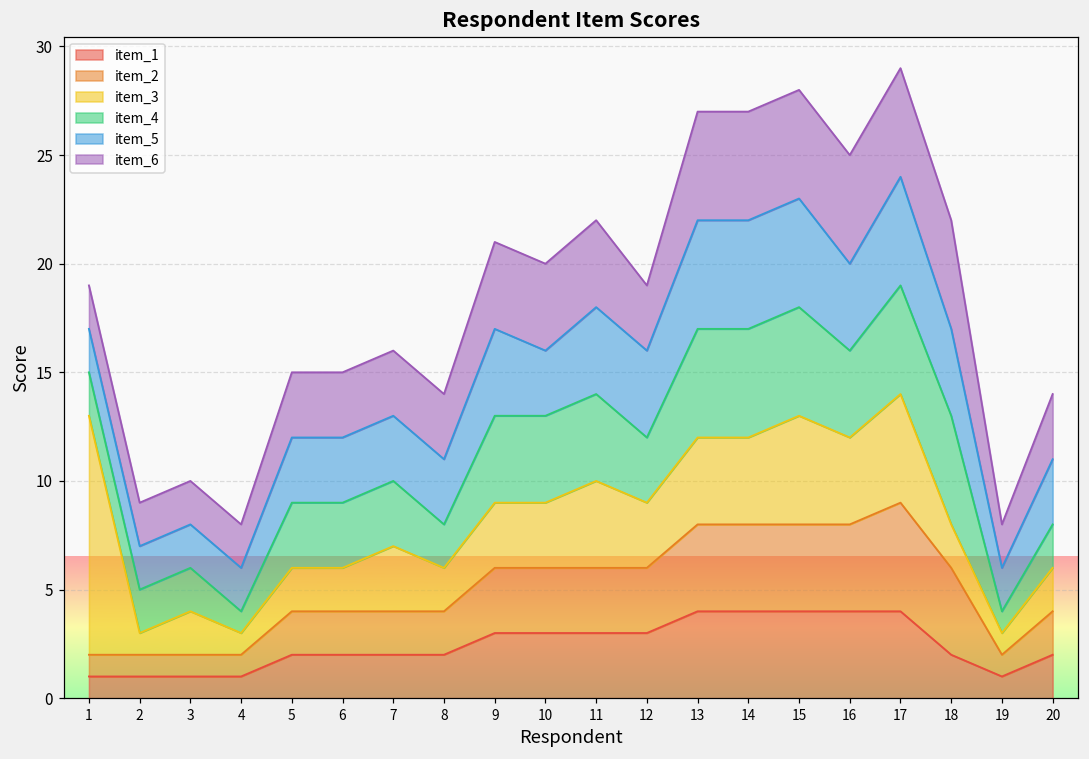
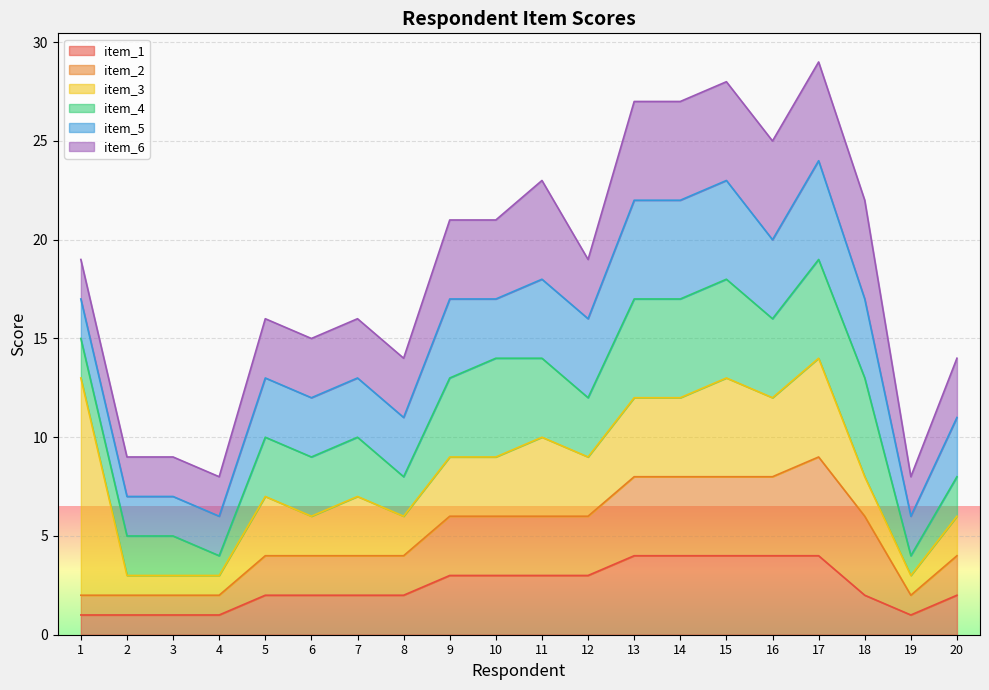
  {
    "item_3": {
      "1": 13,
      "2": 3,
-     "3": 2,
+     "3": 1,
      "4": 3,
-     "5": 2,
+     "5": 3,
      "6": 6,
      "7": 7,
      "8": 6,
      "9": 9,
      "10": 9,
      "11": 10,
      "12": 9,
      "13": 12,
      "14": 12,
      "15": 13,
      "16": 12,
      "17": 14,
      "18": 8,
      "19": 3,
      "20": 6
    },
    "item_4": {
      "1": 15,
      "2": 5,
      "4": 4,
      "6": 9,
      "7": 10,
      "8": 8,
      "9": 13,
-     "10": 4,
+     "10": 5,
      "11": 14,
      "12": 12,
      "13": 17,
      "14": 17,
      "15": 18,
      "16": 16,
      "17": 19,
      "18": 13,
      "19": 4,
      "20": 8
    },
    "item_5": {
      "1": 2,
      "2": 2,
      "3": 2,
      "4": 2,
      "5": 3,
      "6": 3,
      "7": 3,
      "8": 3,
      "9": 4,
      "10": 3,
      "11": 4,
      "12": 4,
      "13": 5,
      "14": 5,
      "15": 5,
      "16": 4,
      "17": 5,
      "18": 4,
      "19": 2,
      "20": 3
    },
    "item_6": {
      "1": 2,
      "2": 2,
      "3": 2,
      "4": 2,
      "5": 3,
      "6": 3,
      "7": 3,
      "8": 3,
      "9": 4,
      "10": 4,
-     "11": 4,
+     "11": 5,
      "12": 3,
      "13": 5,
      "14": 5,
      "15": 5,
      "16": 5,
      "17": 5,
      "18": 5,
      "19": 2,
      "20": 3
    }
  }
